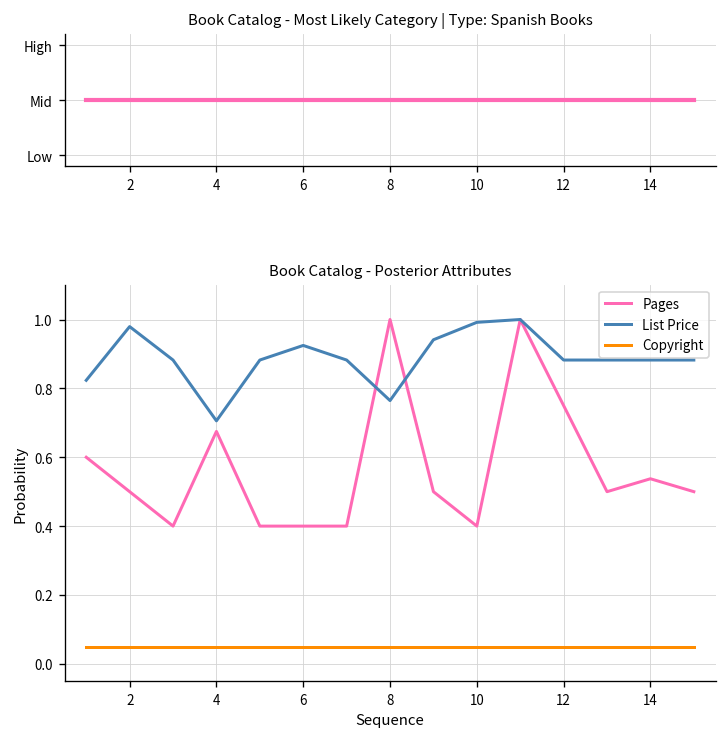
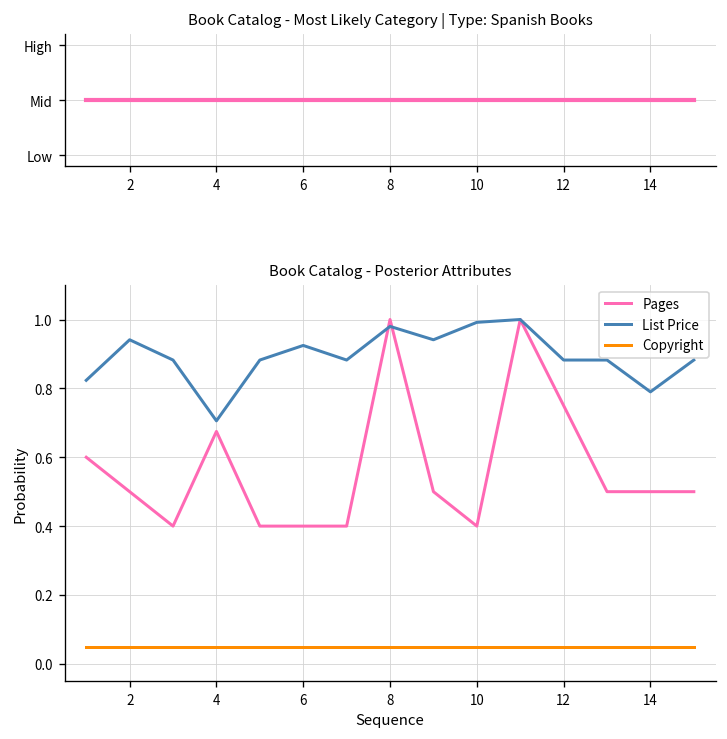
  {
    "Book Catalog - Posterior Attributes": {
      "Pages": {
        "2": 0.50,
        "4": 0.68,
        "6": 0.40,
        "8": 1.00,
        "10": 0.40,
        "12": 0.75,
-       "14": 0.54
+       "14": 0.50
      },
      "List Price": {
-       "2": 0.98,
+       "2": 0.94,
        "4": 0.71,
        "6": 0.92,
-       "8": 0.76,
+       "8": 0.98,
        "10": 0.99,
        "12": 0.88,
-       "14": 0.88
+       "14": 0.79
      },
      "Copyright": {
        "2": 0.05,
        "4": 0.05,
        "6": 0.05,
        "8": 0.05,
        "10": 0.05,
        "12": 0.05,
        "14": 0.05
      }
    }
  }
